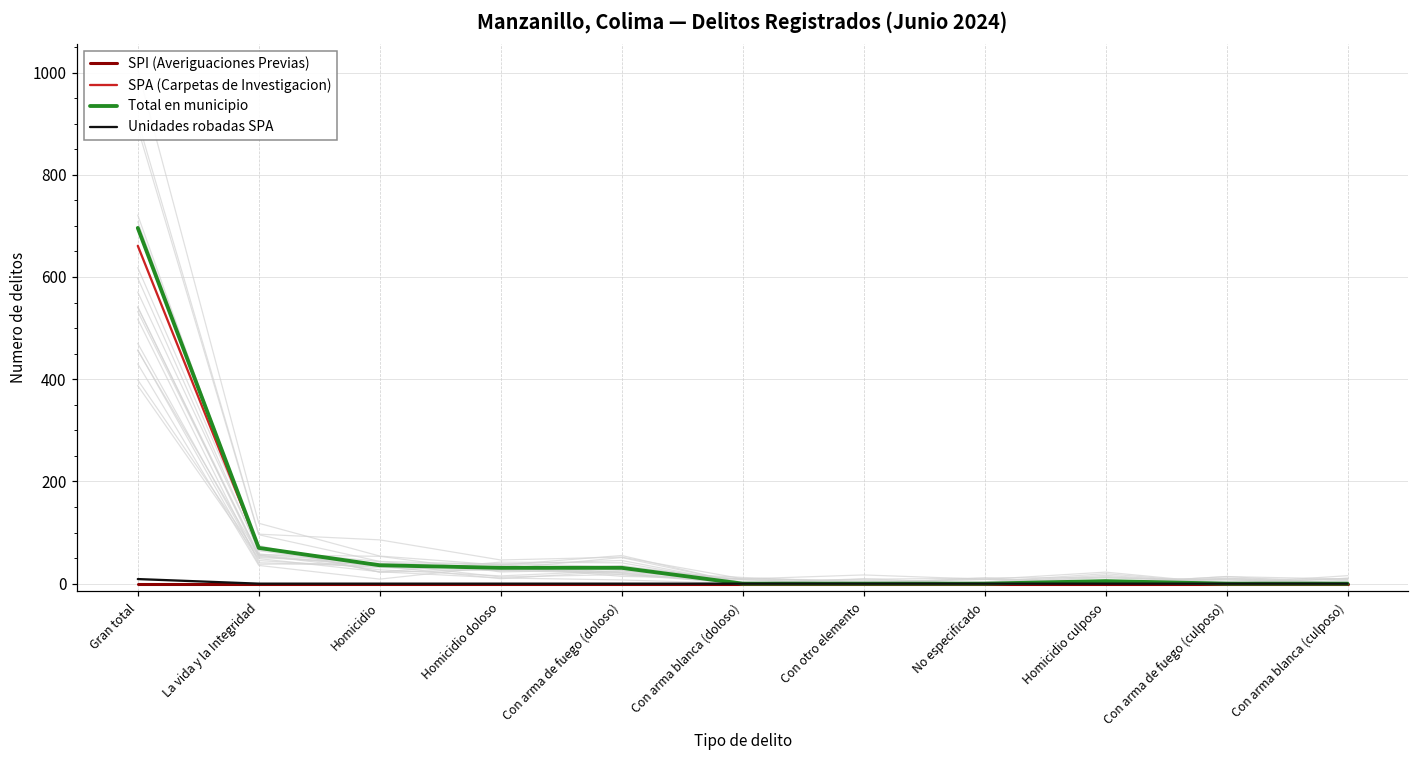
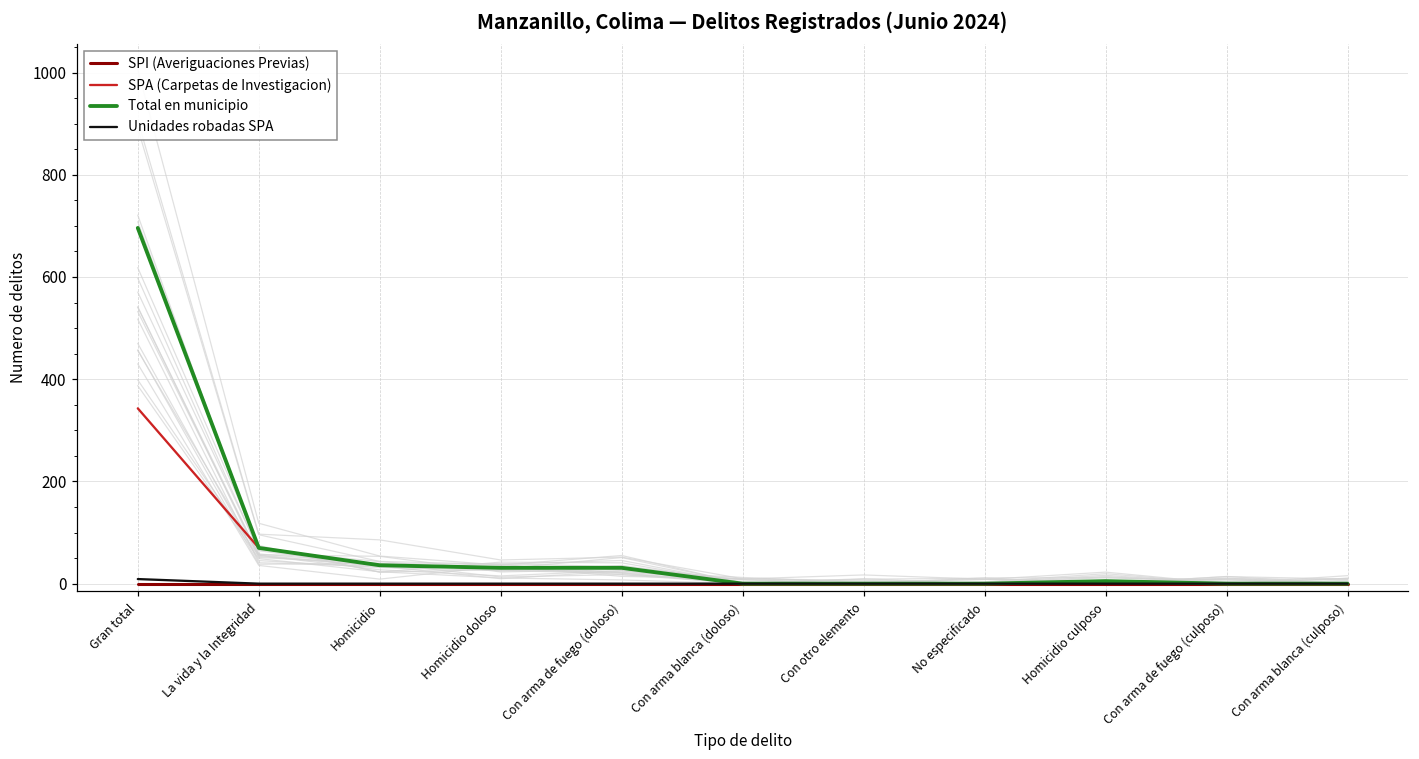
  {
    "SPI (Averiguaciones Previas)": {
      "Gran total": 0
    },
    "SPA (Carpetas de Investigacion)": {
-     "Gran total": 660
+     "Gran total": 340
    },
    "Total en municipio": {
      "Gran total": 700
    },
    "Unidades robadas SPA": {
      "Gran total": 10
    }
  }
